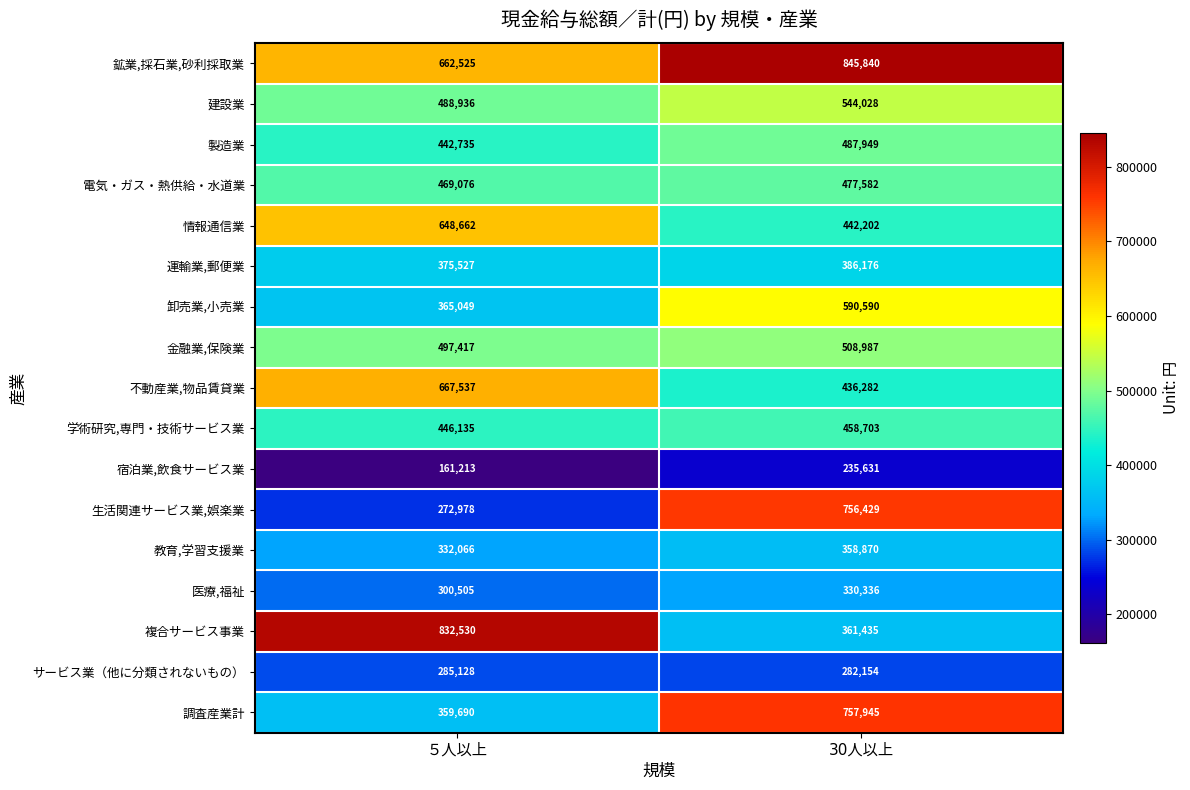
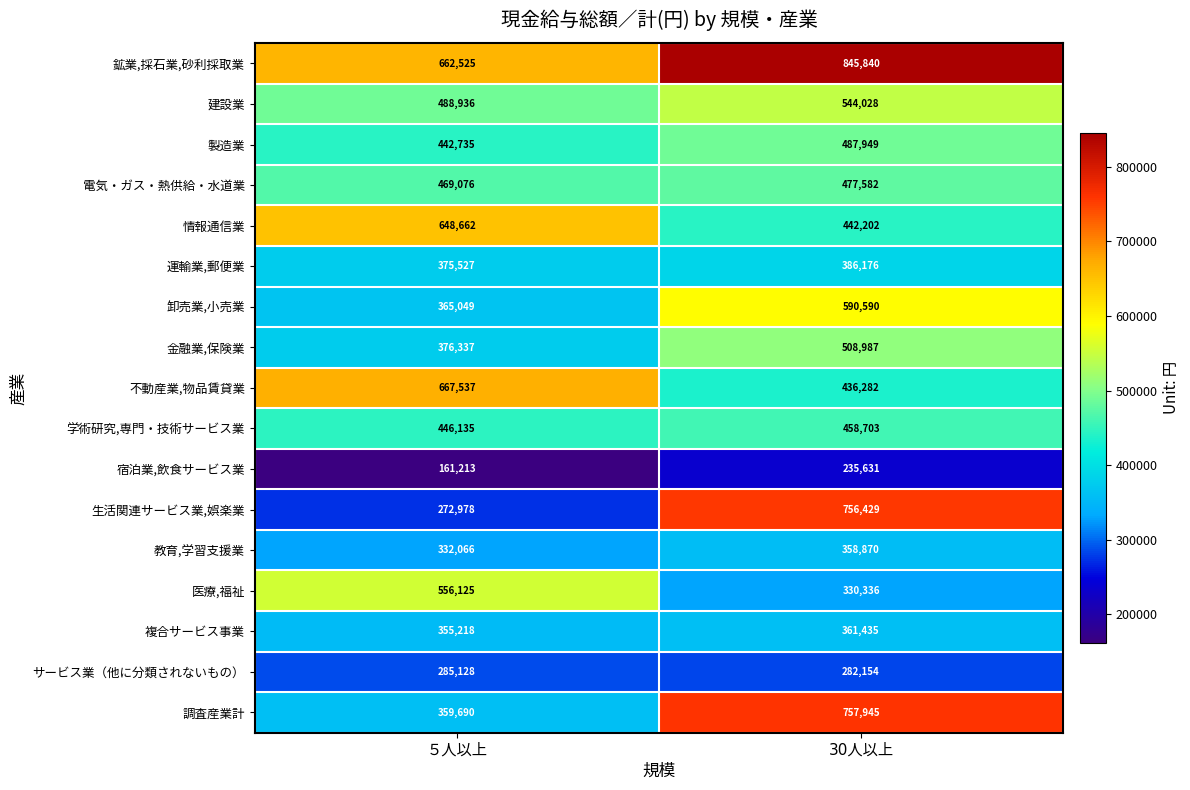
  {
    "鉱業,採石業,砂利採取業": {
      "５人以上": "662,525",
      "30人以上": "845,840"
    },
    "建設業": {
      "５人以上": "488,936",
      "30人以上": "544,028"
    },
    "製造業": {
      "５人以上": "442,735",
      "30人以上": "487,949"
    },
    "電気・ガス・熱供給・水道業": {
      "５人以上": "469,076",
      "30人以上": "477,582"
    },
    "情報通信業": {
      "５人以上": "648,662",
      "30人以上": "442,202"
    },
    "運輸業,郵便業": {
      "５人以上": "375,527",
      "30人以上": "386,176"
    },
    "卸売業,小売業": {
      "５人以上": "365,049",
      "30人以上": "590,590"
    },
    "金融業,保険業": {
-     "５人以上": "497,417",
+     "５人以上": "376,337",
      "30人以上": "508,987"
    },
    "不動産業,物品賃貸業": {
      "５人以上": "667,537",
      "30人以上": "436,282"
    },
    "学術研究,専門・技術サービス業": {
      "５人以上": "446,135",
      "30人以上": "458,703"
    },
    "宿泊業,飲食サービス業": {
      "５人以上": "161,213",
      "30人以上": "235,631"
    },
    "生活関連サービス業,娯楽業": {
      "５人以上": "272,978",
      "30人以上": "756,429"
    },
    "教育,学習支援業": {
      "５人以上": "332,066",
      "30人以上": "358,870"
    },
    "医療,福祉": {
-     "５人以上": "300,505",
+     "５人以上": "556,125",
      "30人以上": "330,336"
    },
    "複合サービス事業": {
-     "５人以上": "832,530",
+     "５人以上": "355,218",
      "30人以上": "361,435"
    },
    "サービス業（他に分類されないもの）": {
      "５人以上": "285,128",
      "30人以上": "282,154"
    },
    "調査産業計": {
      "５人以上": "359,690",
      "30人以上": "757,945"
    }
  }
